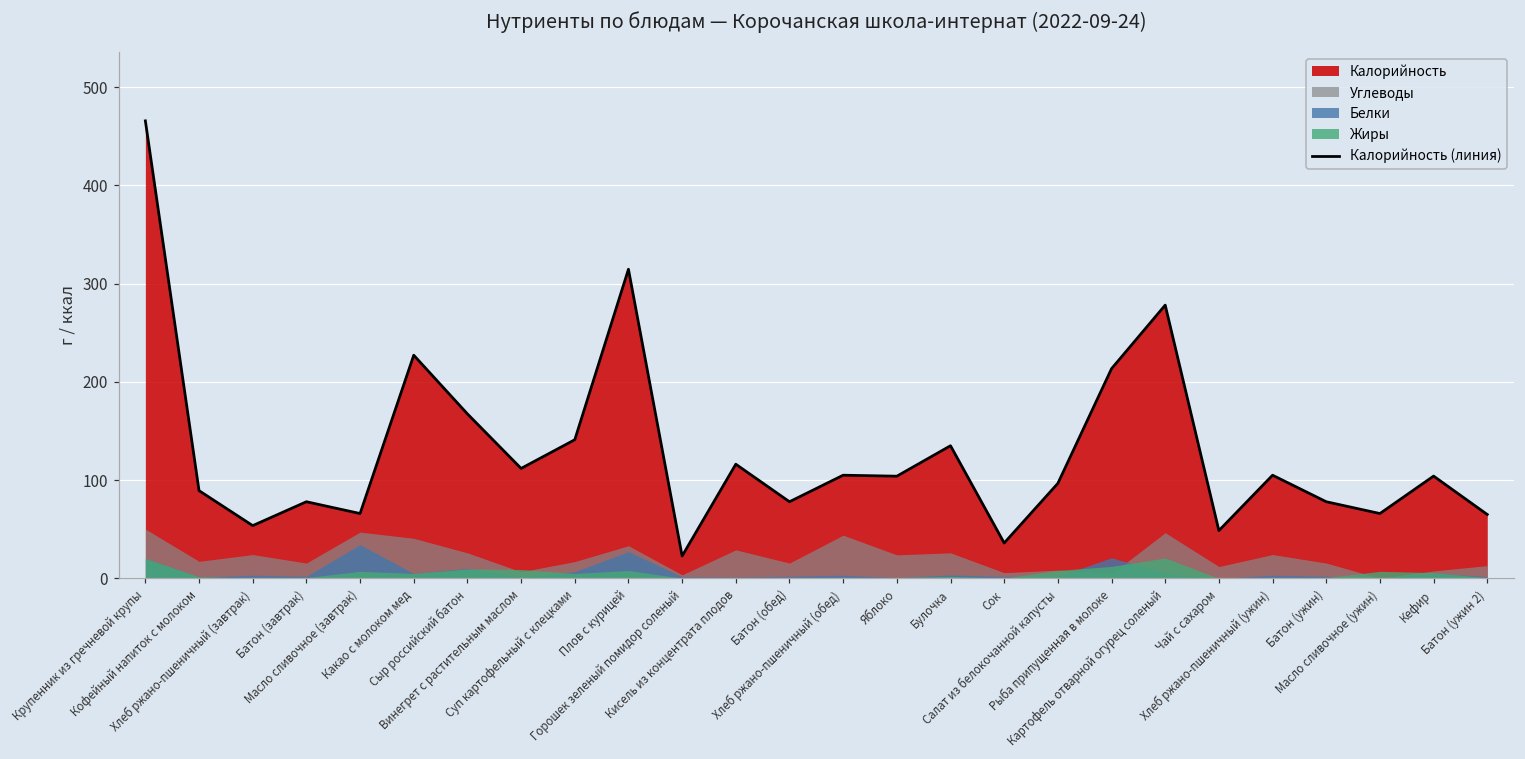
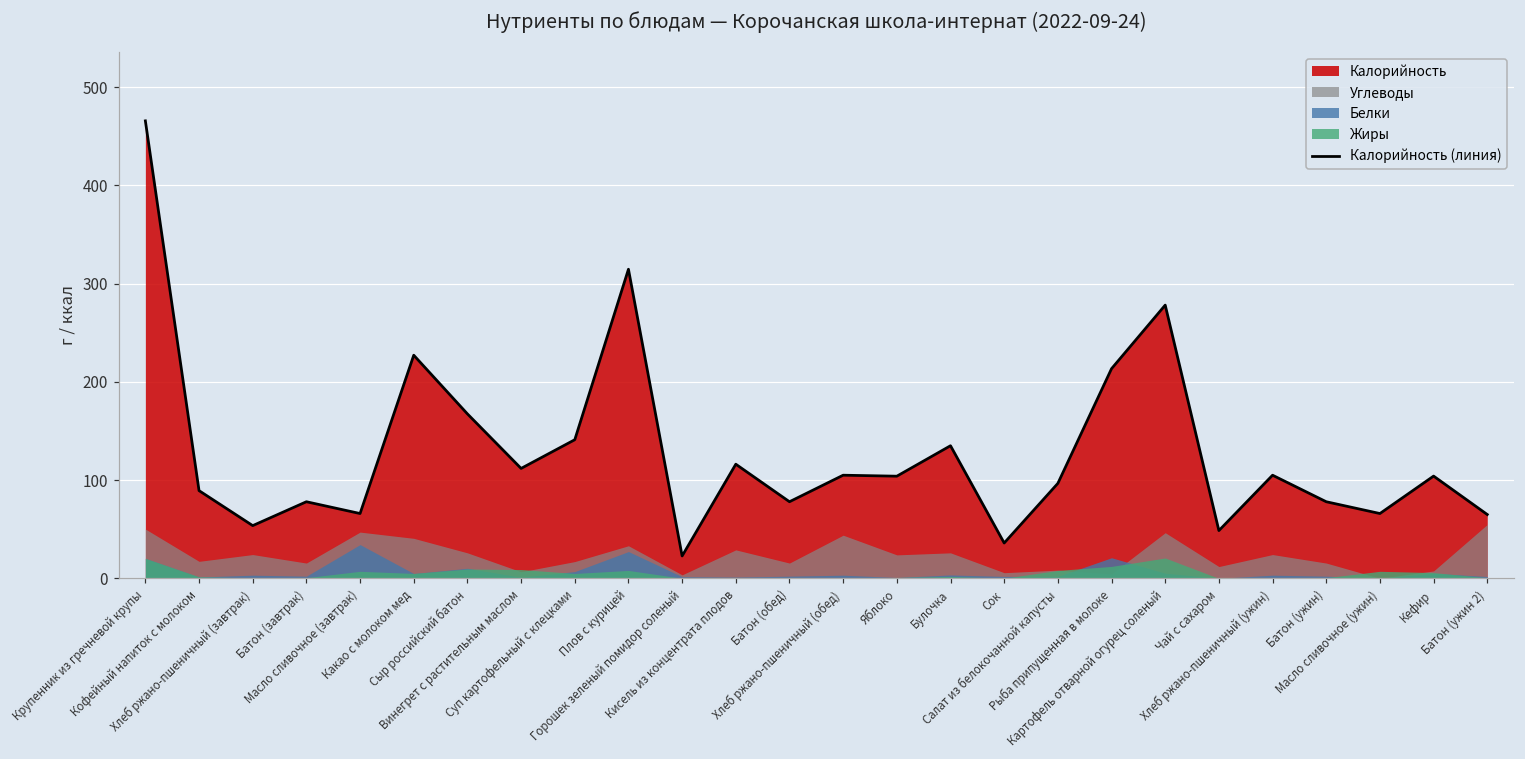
  {
    "Калорийность": {
      "Крупенник из гречневой крупы": 470,
      "Кофейный напиток с молоком": 90,
      "Хлеб ржано-пшеничный (завтрак)": 50,
      "Батон (завтрак)": 80,
      "Масло сливочное (завтрак)": 70,
      "Какао с молоком мед": 230,
      "Сыр российский батон": 170,
      "Винегрет с растительным маслом": 110,
      "Суп картофельный с клецками": 140,
      "Плов с курицей": 310,
      "Горошек зеленый помидор соленый": 20,
      "Кисель из концентрата плодов": 120,
      "Батон (обед)": 80,
      "Хлеб ржано-пшеничный (обед)": 110,
      "Яблоко": 100,
      "Булочка": 140,
      "Сок": 40,
      "Салат из белокочанной капусты": 100,
      "Рыба припущенная в молоке": 210,
      "Картофель отварной огурец соленый": 280,
      "Чай с сахаром": 50,
      "Хлеб ржано-пшеничный (ужин)": 110,
      "Батон (ужин)": 80,
      "Масло сливочное (ужин)": 70,
      "Кефир": 100,
      "Батон (ужин 2)": 70
    },
    "Углеводы": {
      "Крупенник из гречневой крупы": 50,
      "Кофейный напиток с молоком": 20,
      "Хлеб ржано-пшеничный (завтрак)": 20,
      "Батон (завтрак)": 20,
      "Масло сливочное (завтрак)": 50,
      "Какао с молоком мед": 40,
      "Сыр российский батон": 30,
      "Суп картофельный с клецками": 20,
      "Плов с курицей": 30,
      "Кисель из концентрата плодов": 30,
      "Батон (обед)": 20,
      "Хлеб ржано-пшеничный (обед)": 40,
      "Яблоко": 20,
      "Булочка": 30,
      "Сок": 10,
      "Рыба припущенная в молоке": 0,
      "Картофель отварной огурец соленый": 50,
      "Чай с сахаром": 10,
      "Хлеб ржано-пшеничный (ужин)": 20,
      "Батон (ужин)": 20,
-     "Батон (ужин 2)": 10
+     "Батон (ужин 2)": 50
    },
    "Белки": {
      "Масло сливочное (завтрак)": 30,
      "Плов с курицей": 30,
      "Рыба припущенная в молоке": 20,
      "Картофель отварной огурец соленый": 10
    },
    "Жиры": {
      "Масло сливочное (завтрак)": 10,
      "Плов с курицей": 10,
      "Рыба припущенная в молоке": 10,
      "Картофель отварной огурец соленый": 20,
      "Масло сливочное (ужин)": 10
    }
  }
